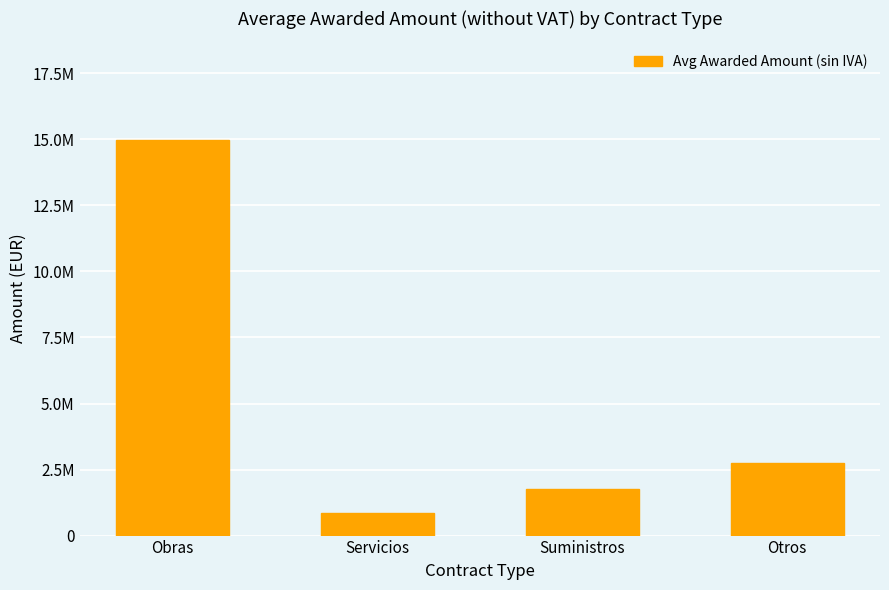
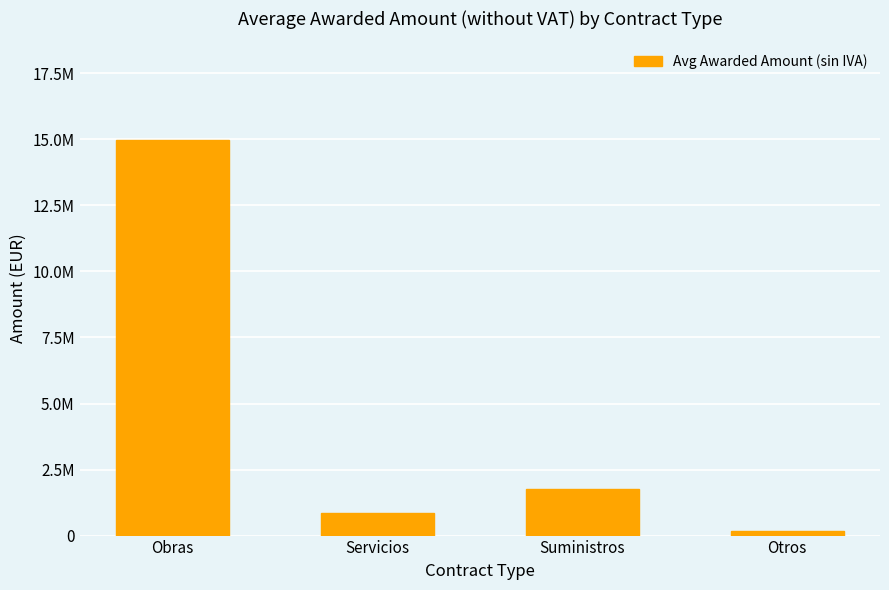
  {
    "Obras": 15000000,
    "Servicios": 900000,
    "Suministros": 1800000,
-   "Otros": 2800000
+   "Otros": 200000
  }
